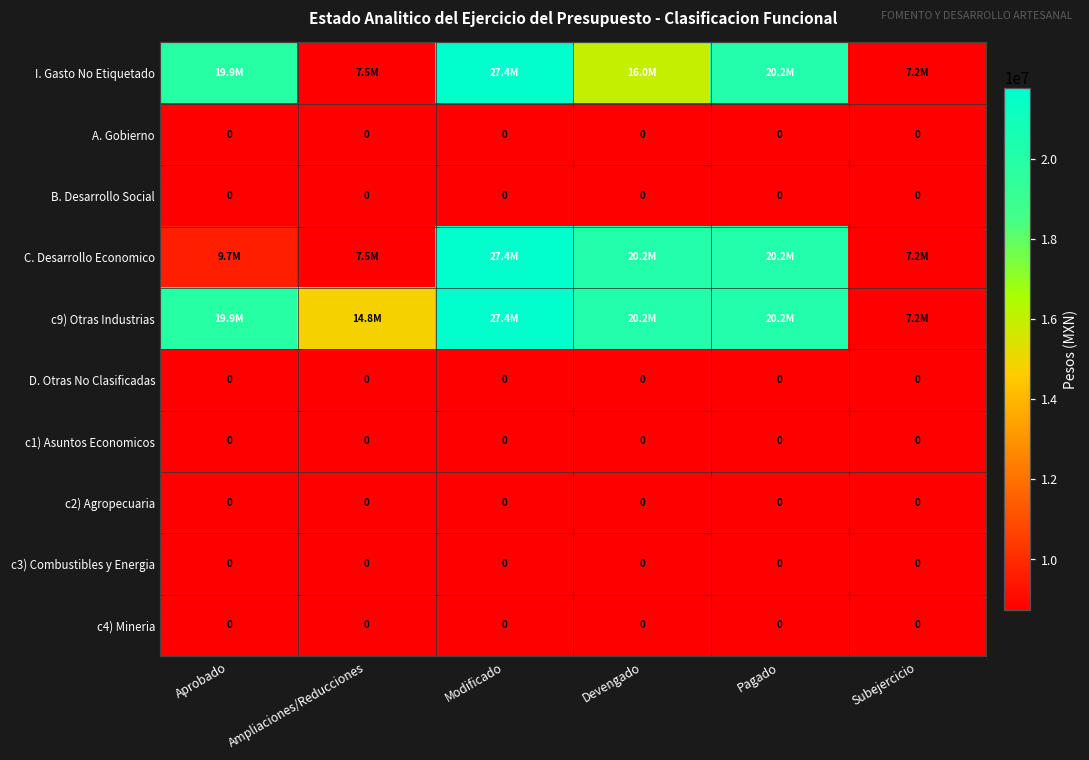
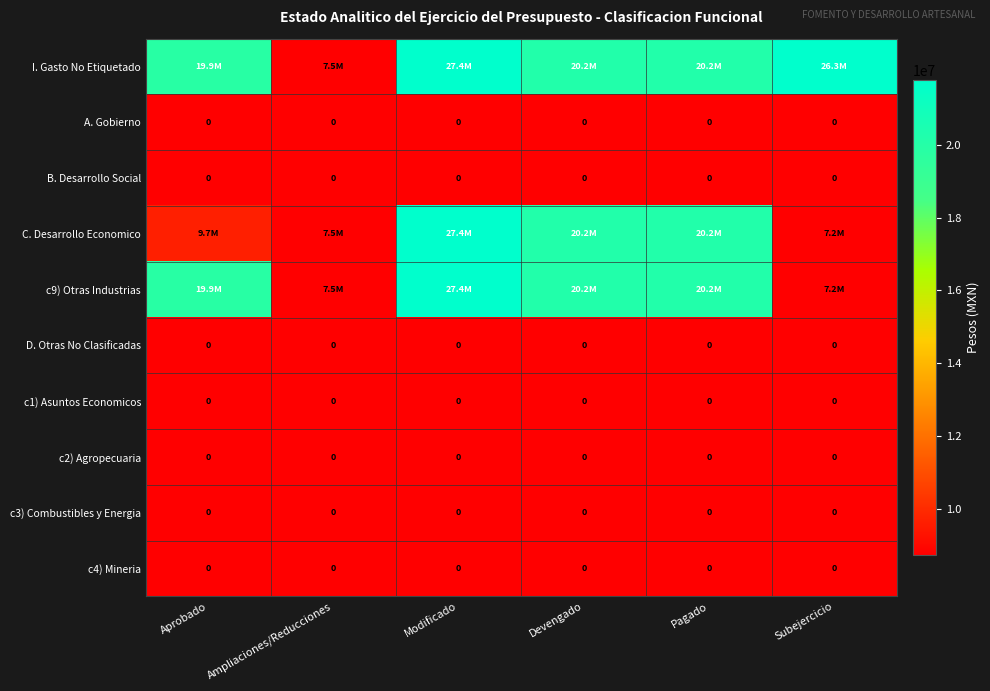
  {
    "I. Gasto No Etiquetado": {
      "Aprobado": "19.9M",
      "Ampliaciones/Reducciones": "7.5M",
      "Modificado": "27.4M",
-     "Devengado": "16.0M",
+     "Devengado": "20.2M",
      "Pagado": "20.2M",
-     "Subejercicio": "7.2M"
+     "Subejercicio": "26.3M"
    },
    "A. Gobierno": {
      "Aprobado": "0",
      "Ampliaciones/Reducciones": "0",
      "Modificado": "0",
      "Devengado": "0",
      "Pagado": "0",
      "Subejercicio": "0"
    },
    "B. Desarrollo Social": {
      "Aprobado": "0",
      "Ampliaciones/Reducciones": "0",
      "Modificado": "0",
      "Devengado": "0",
      "Pagado": "0",
      "Subejercicio": "0"
    },
    "C. Desarrollo Economico": {
      "Aprobado": "9.7M",
      "Ampliaciones/Reducciones": "7.5M",
      "Modificado": "27.4M",
      "Devengado": "20.2M",
      "Pagado": "20.2M",
      "Subejercicio": "7.2M"
    },
    "c9) Otras Industrias": {
      "Aprobado": "19.9M",
-     "Ampliaciones/Reducciones": "14.8M",
+     "Ampliaciones/Reducciones": "7.5M",
      "Modificado": "27.4M",
      "Devengado": "20.2M",
      "Pagado": "20.2M",
      "Subejercicio": "7.2M"
    },
    "D. Otras No Clasificadas": {
      "Aprobado": "0",
      "Ampliaciones/Reducciones": "0",
      "Modificado": "0",
      "Devengado": "0",
      "Pagado": "0",
      "Subejercicio": "0"
    },
    "c1) Asuntos Economicos": {
      "Aprobado": "0",
      "Ampliaciones/Reducciones": "0",
      "Modificado": "0",
      "Devengado": "0",
      "Pagado": "0",
      "Subejercicio": "0"
    },
    "c2) Agropecuaria": {
      "Aprobado": "0",
      "Ampliaciones/Reducciones": "0",
      "Modificado": "0",
      "Devengado": "0",
      "Pagado": "0",
      "Subejercicio": "0"
    },
    "c3) Combustibles y Energia": {
      "Aprobado": "0",
      "Ampliaciones/Reducciones": "0",
      "Modificado": "0",
      "Devengado": "0",
      "Pagado": "0",
      "Subejercicio": "0"
    },
    "c4) Mineria": {
      "Aprobado": "0",
      "Ampliaciones/Reducciones": "0",
      "Modificado": "0",
      "Devengado": "0",
      "Pagado": "0",
      "Subejercicio": "0"
    }
  }
